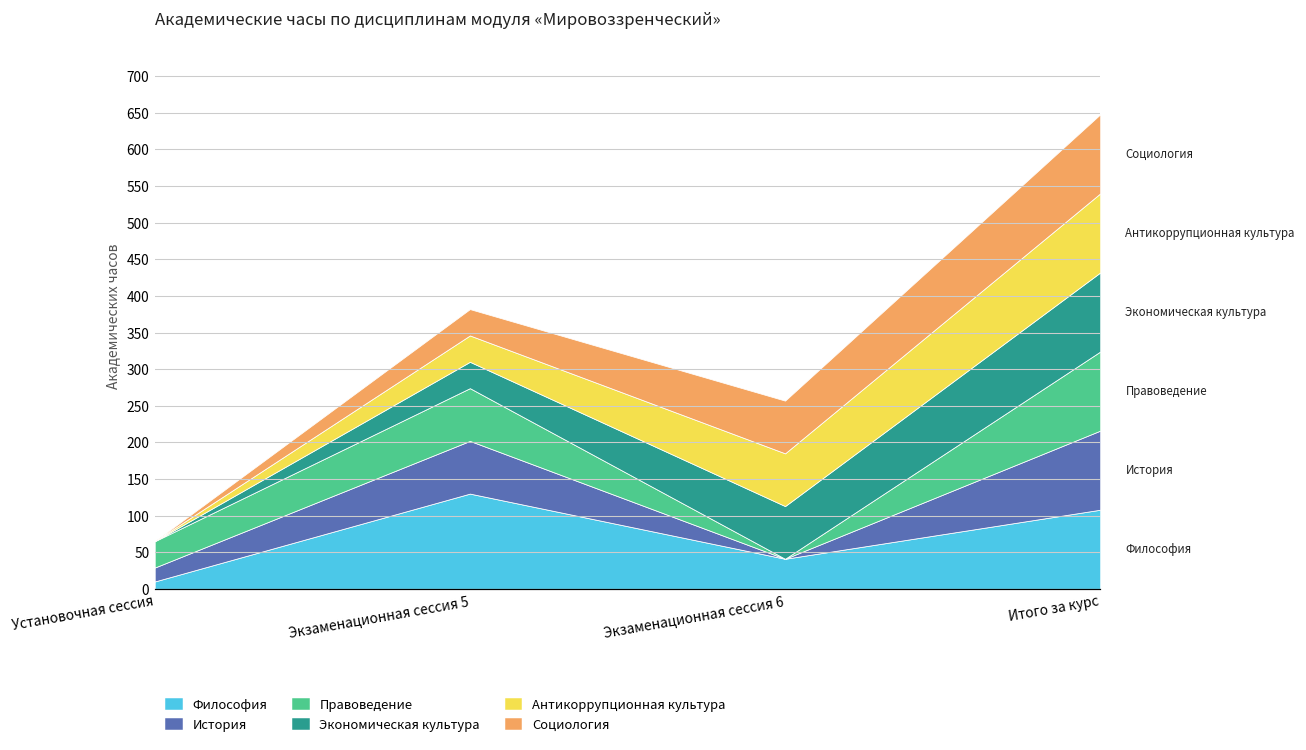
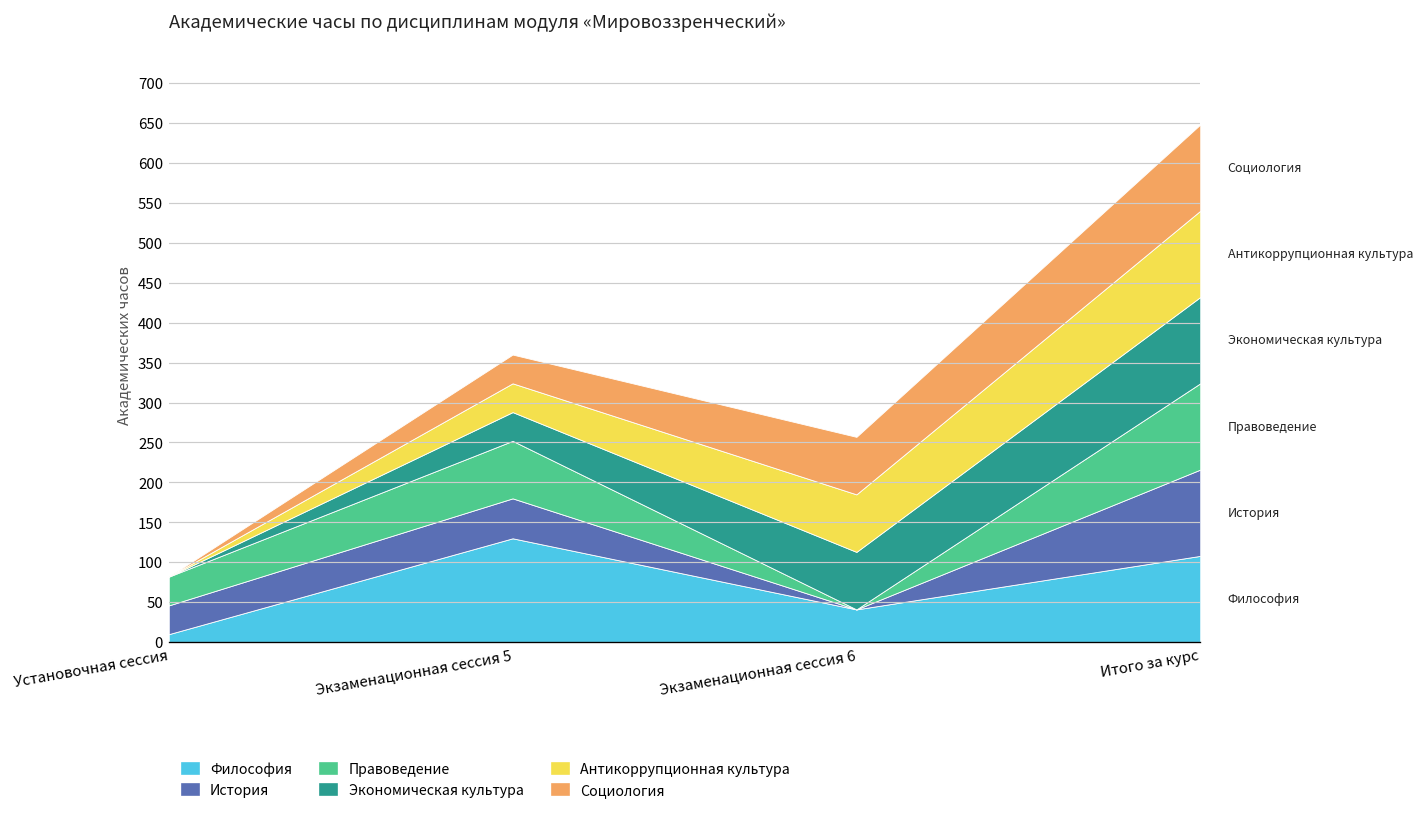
  {
    "История": {
-     "Установочная сессия": 20,
-     "Экзаменационная сессия 5": 70
+     "Установочная сессия": 40,
+     "Экзаменационная сессия 5": 50
    },
    "Социология": {
      "Экзаменационная сессия 5": 40,
      "Экзаменационная сессия 6": 70,
      "Итого за курс": 110
    }
  }
